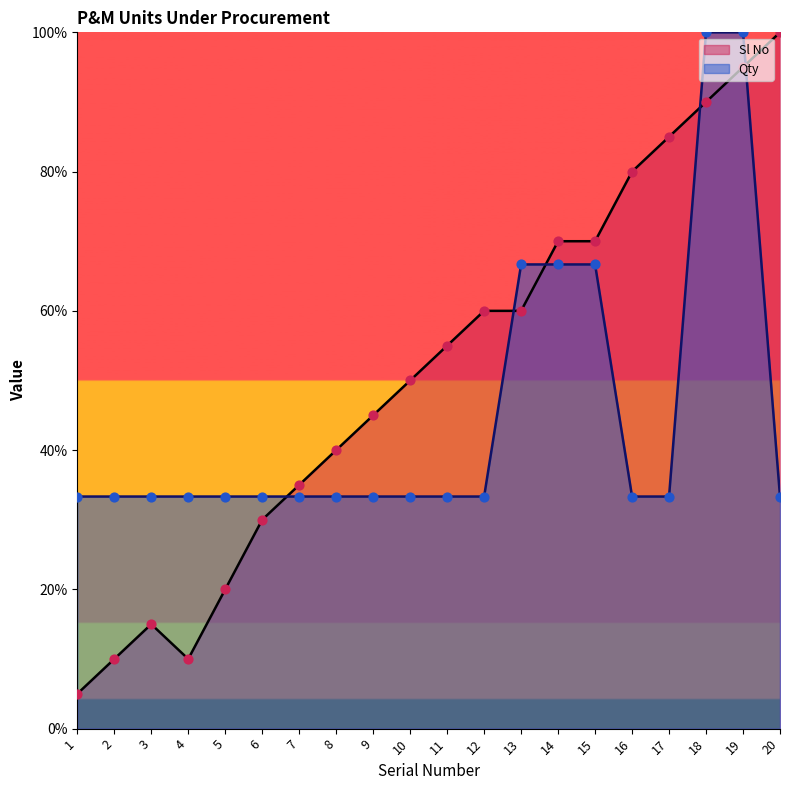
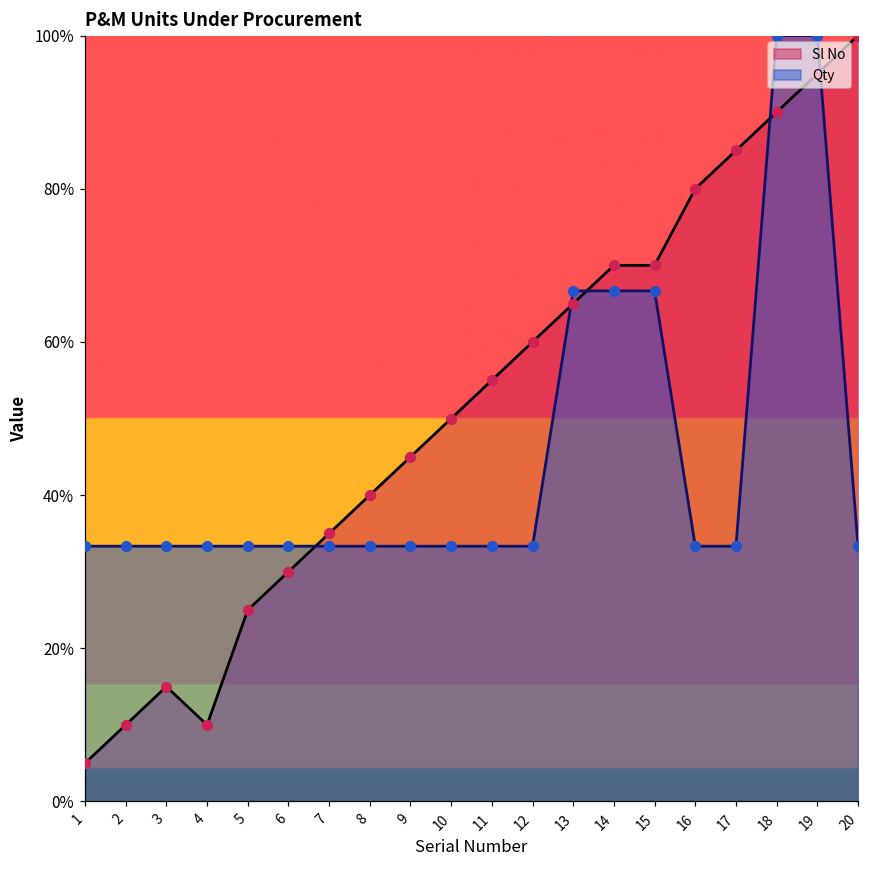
  {
    "Sl No": {
      "1": "5%",
      "2": "10%",
      "3": "15%",
      "4": "10%",
-     "5": "20%",
+     "5": "25%",
      "6": "30%",
      "7": "35%",
      "8": "40%",
      "9": "45%",
      "10": "50%",
      "11": "55%",
      "12": "60%",
-     "13": "60%",
+     "13": "65%",
      "14": "70%",
      "15": "70%",
      "16": "80%",
      "17": "85%",
      "18": "90%",
      "20": "100%"
    },
    "Qty": {
      "1": "33%",
      "2": "33%",
      "3": "33%",
      "4": "33%",
      "5": "33%",
      "6": "33%",
      "7": "33%",
      "8": "33%",
      "9": "33%",
      "10": "33%",
      "11": "33%",
      "12": "33%",
      "13": "67%",
      "14": "67%",
      "15": "67%",
      "16": "33%",
      "17": "33%",
      "18": "100%",
      "19": "100%",
      "20": "33%"
    }
  }
